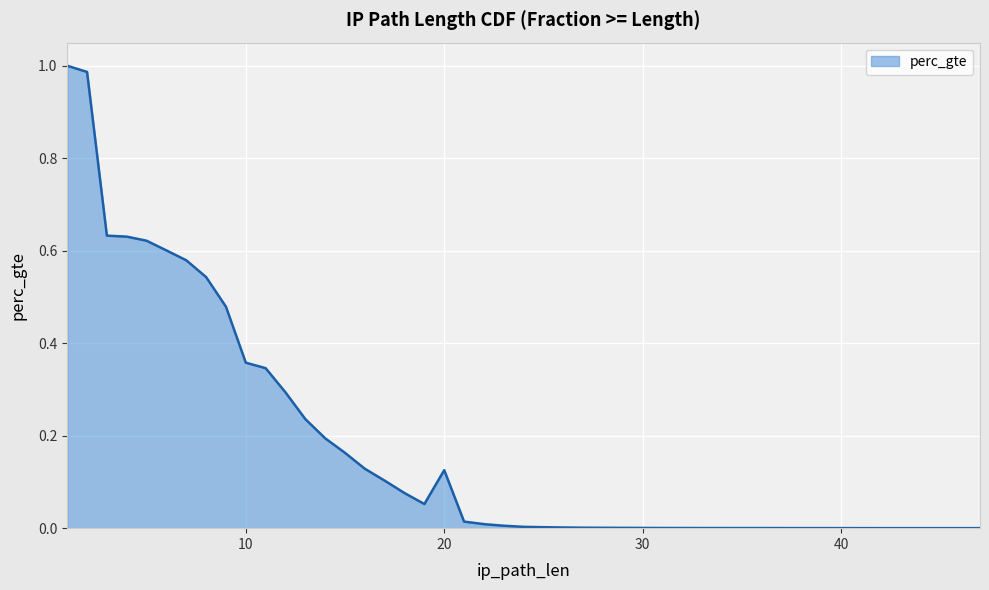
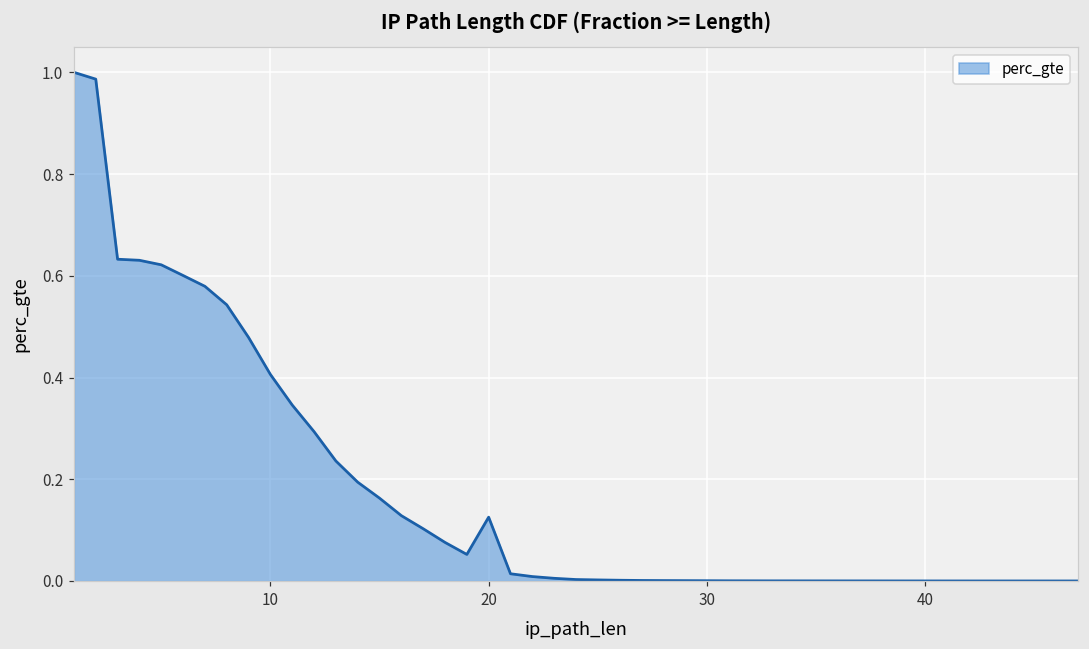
  {
-   "10": 0.36,
+   "10": 0.41,
    "20": 0.13,
    "30": 0.00
  }
